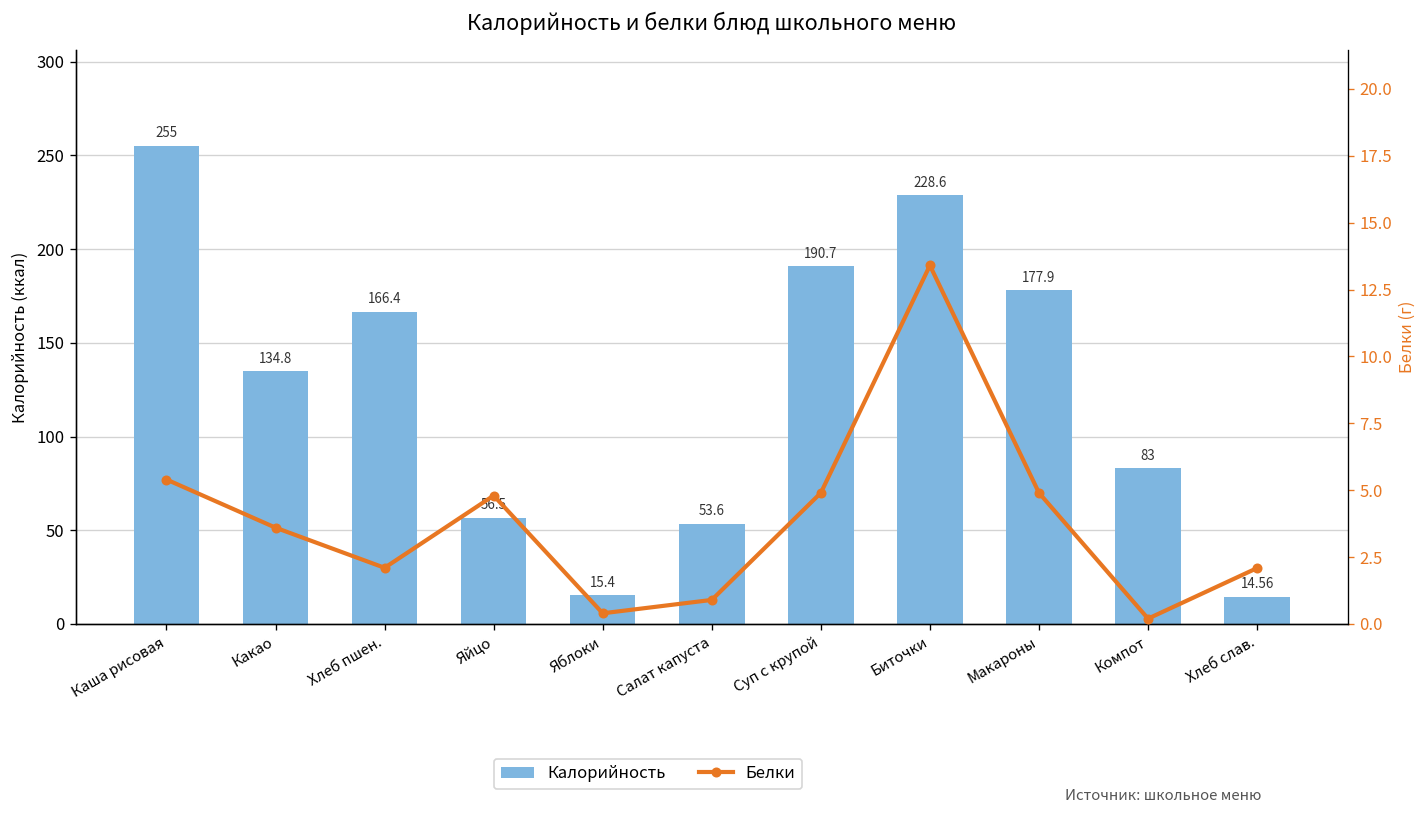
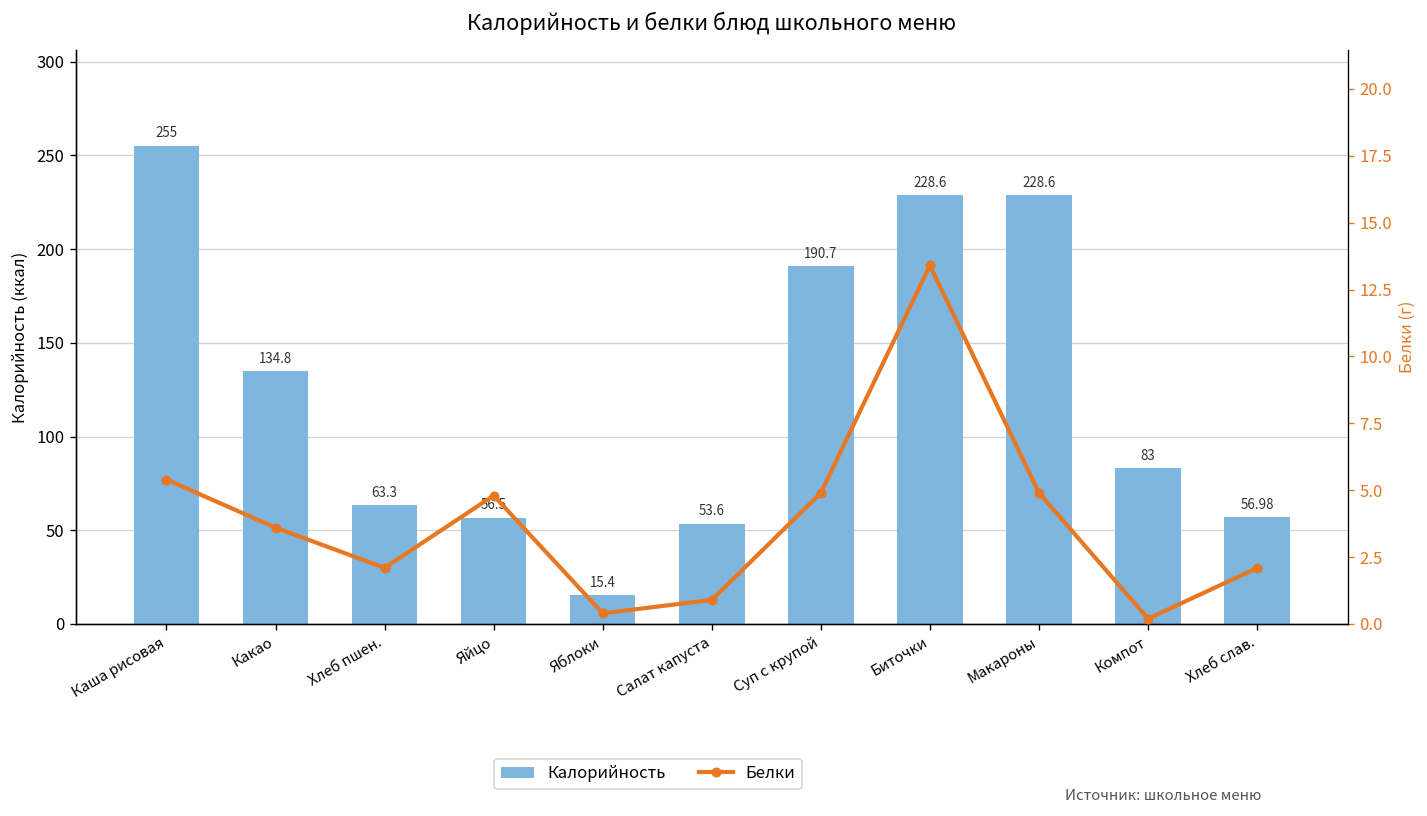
  {
    "Калорийность": {
      "Каша рисовая": 255,
      "Какао": 134.8,
-     "Хлеб пшен.": 166.4,
+     "Хлеб пшен.": 63.3,
      "Яйцо": 56.5,
      "Яблоки": 15.4,
      "Салат капуста": 53.6,
      "Суп с крупой": 190.7,
      "Биточки": 228.6,
-     "Макароны": 177.9,
+     "Макароны": 228.6,
      "Компот": 83,
-     "Хлеб слав.": 14.56
+     "Хлеб слав.": 56.98
    }
  }
